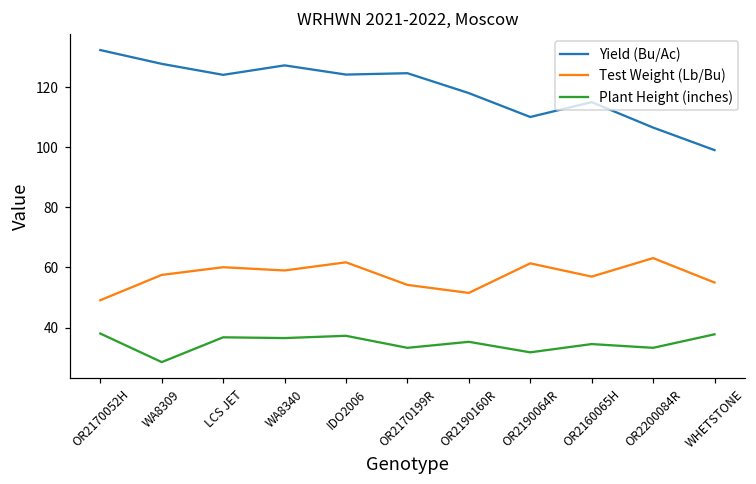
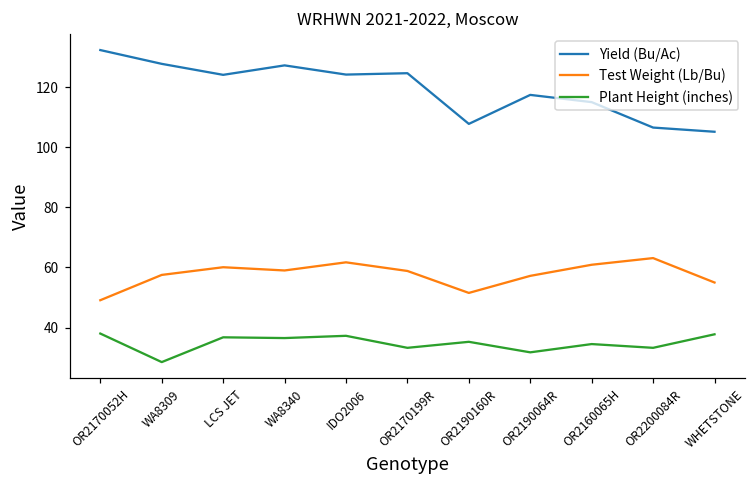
  {
    "Yield (Bu/Ac)": {
      "OR2170052H": 132,
      "WA8309": 128,
      "LCS JET": 124,
      "WA8340": 127,
      "IDO2006": 124,
      "OR2170199R": 125,
-     "OR2190160R": 118,
-     "OR2190064R": 110,
+     "OR2190160R": 108,
+     "OR2190064R": 117,
      "OR2200084R": 107,
-     "WHETSTONE": 99
+     "WHETSTONE": 105
    },
    "Test Weight (Lb/Bu)": {
      "OR2170052H": 49,
      "WA8309": 58,
      "LCS JET": 60,
      "WA8340": 59,
      "IDO2006": 62,
-     "OR2170199R": 54,
+     "OR2170199R": 59,
      "OR2190160R": 52,
-     "OR2190064R": 61,
-     "OR2160065H": 57,
+     "OR2190064R": 57,
+     "OR2160065H": 61,
      "OR2200084R": 63,
      "WHETSTONE": 55
    },
    "Plant Height (inches)": {
      "OR2170052H": 38,
      "WA8309": 29,
      "LCS JET": 37,
      "WA8340": 37,
      "IDO2006": 37,
      "OR2170199R": 33,
      "OR2190160R": 35,
      "OR2190064R": 32,
      "OR2160065H": 35,
      "OR2200084R": 33,
      "WHETSTONE": 38
    }
  }
